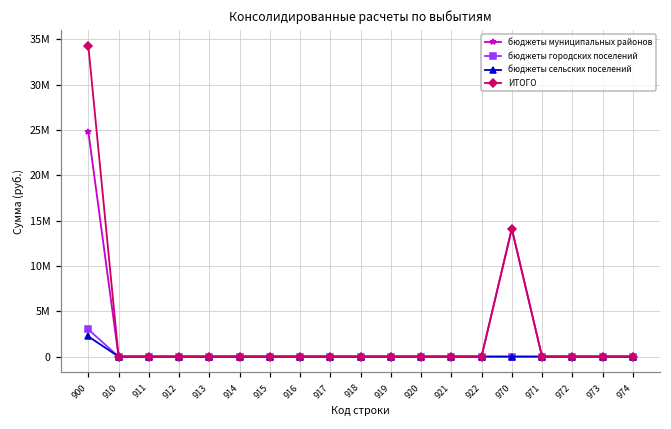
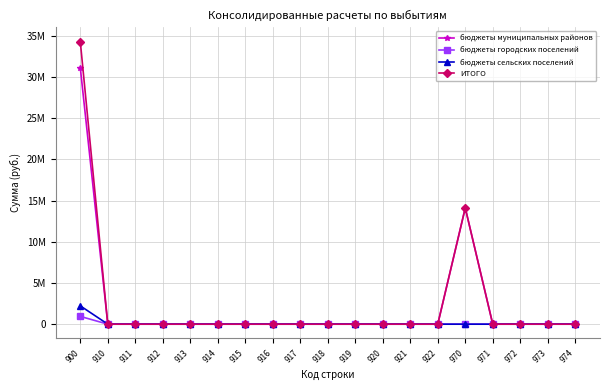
  {
    "бюджеты муниципальных районов": {
-     "900": 25000000
+     "900": 31000000
    },
    "бюджеты городских поселений": {
-     "900": 3000000
+     "900": 1000000
    },
    "бюджеты сельских поселений": {
      "900": 2000000
    },
    "ИТОГО": {
      "900": 34000000
    }
  }
